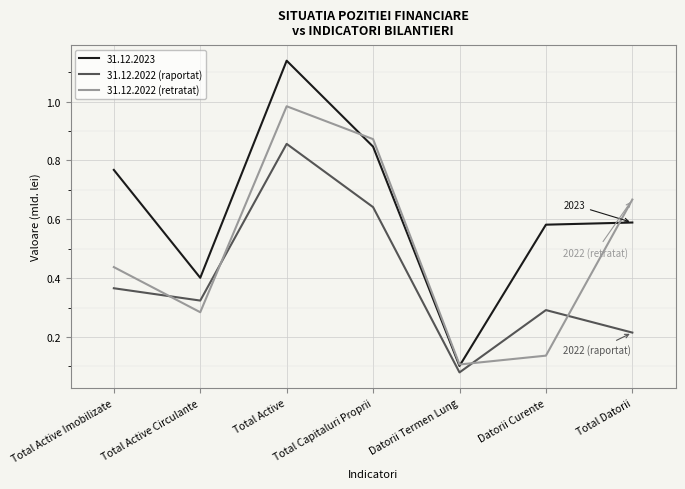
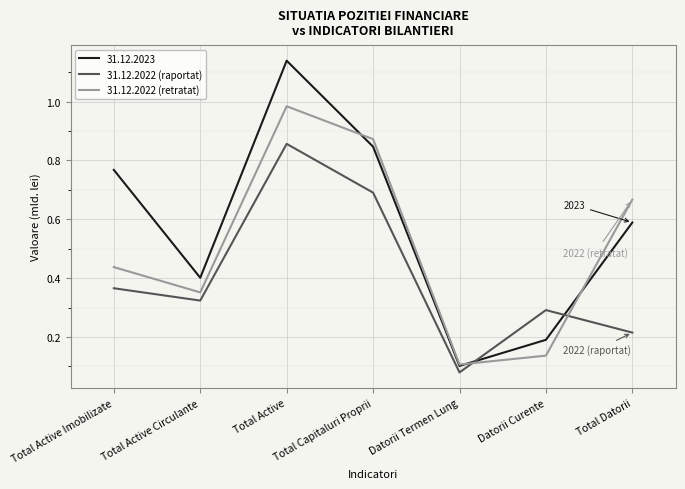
  {
    "31.12.2023": {
      "Total Active Imobilizate": 0.77,
      "Total Active Circulante": 0.40,
      "Total Active": 1.14,
      "Total Capitaluri Proprii": 0.85,
-     "Datorii Curente": 0.58
+     "Datorii Curente": 0.19
    },
    "31.12.2022 (raportat)": {
      "Total Active Imobilizate": 0.37,
      "Total Active Circulante": 0.32,
      "Total Active": 0.86,
-     "Total Capitaluri Proprii": 0.64,
+     "Total Capitaluri Proprii": 0.69,
      "Datorii Termen Lung": 0.08,
      "Datorii Curente": 0.29
    },
    "31.12.2022 (retratat)": {
      "Total Active Imobilizate": 0.44,
-     "Total Active Circulante": 0.28,
+     "Total Active Circulante": 0.35,
      "Total Active": 0.98,
      "Total Capitaluri Proprii": 0.87,
      "Datorii Curente": 0.14
    }
  }
